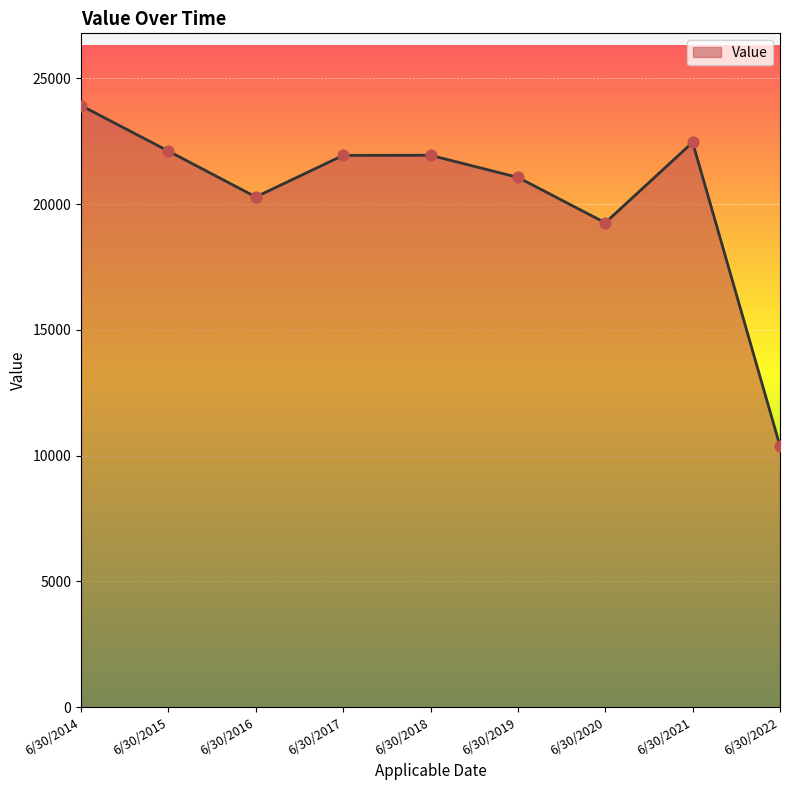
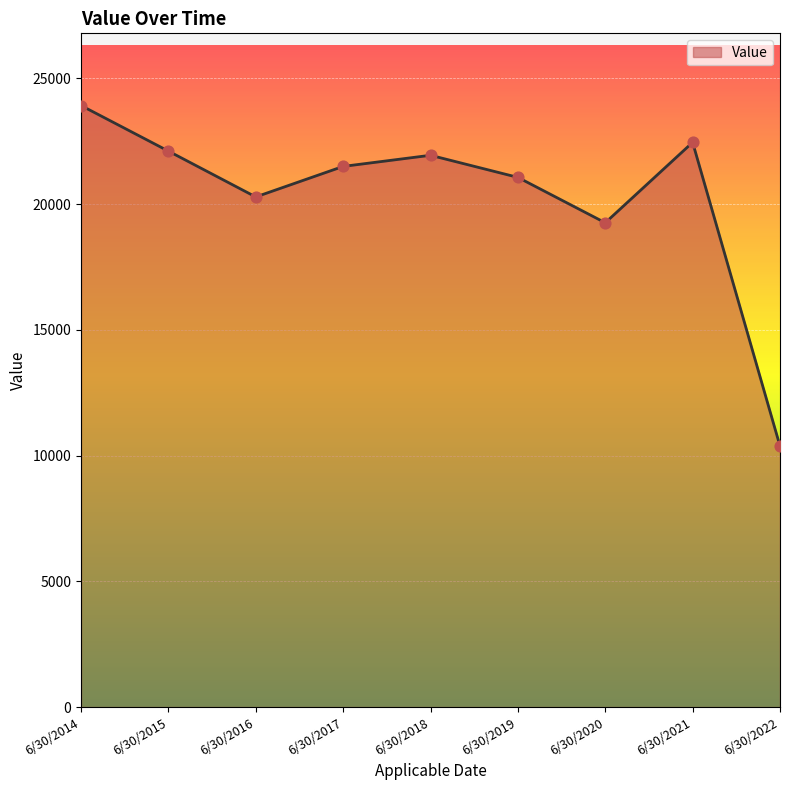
  {
    "6/30/2014": 23900,
    "6/30/2015": 22100,
    "6/30/2016": 20300,
-   "6/30/2017": 21900,
+   "6/30/2017": 21500,
    "6/30/2018": 21900,
    "6/30/2019": 21100,
    "6/30/2020": 19300,
    "6/30/2021": 22500,
    "6/30/2022": 10400
  }
